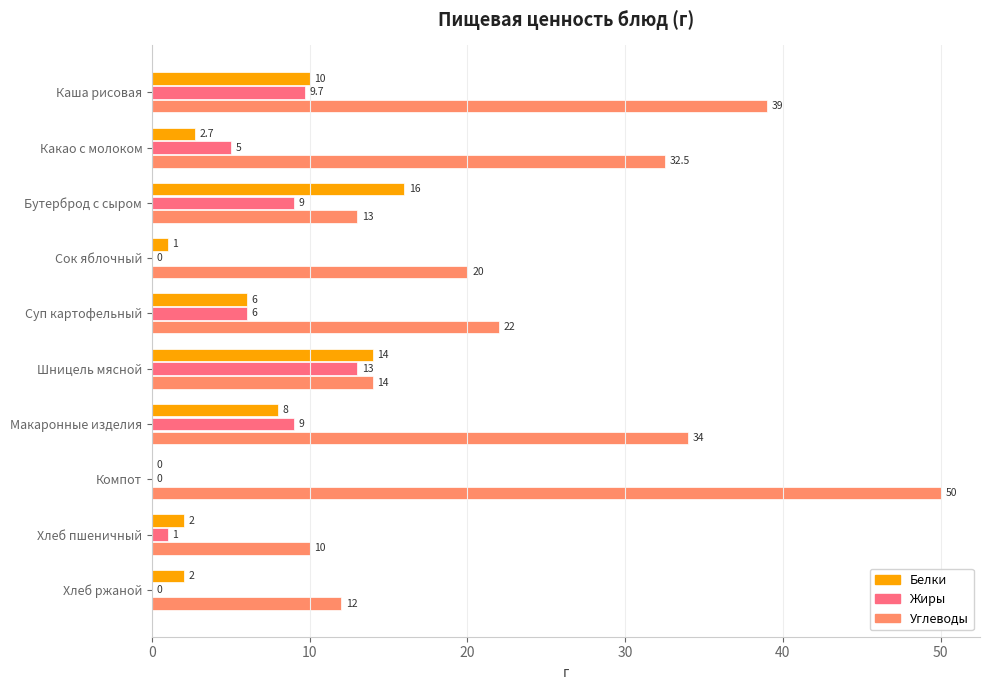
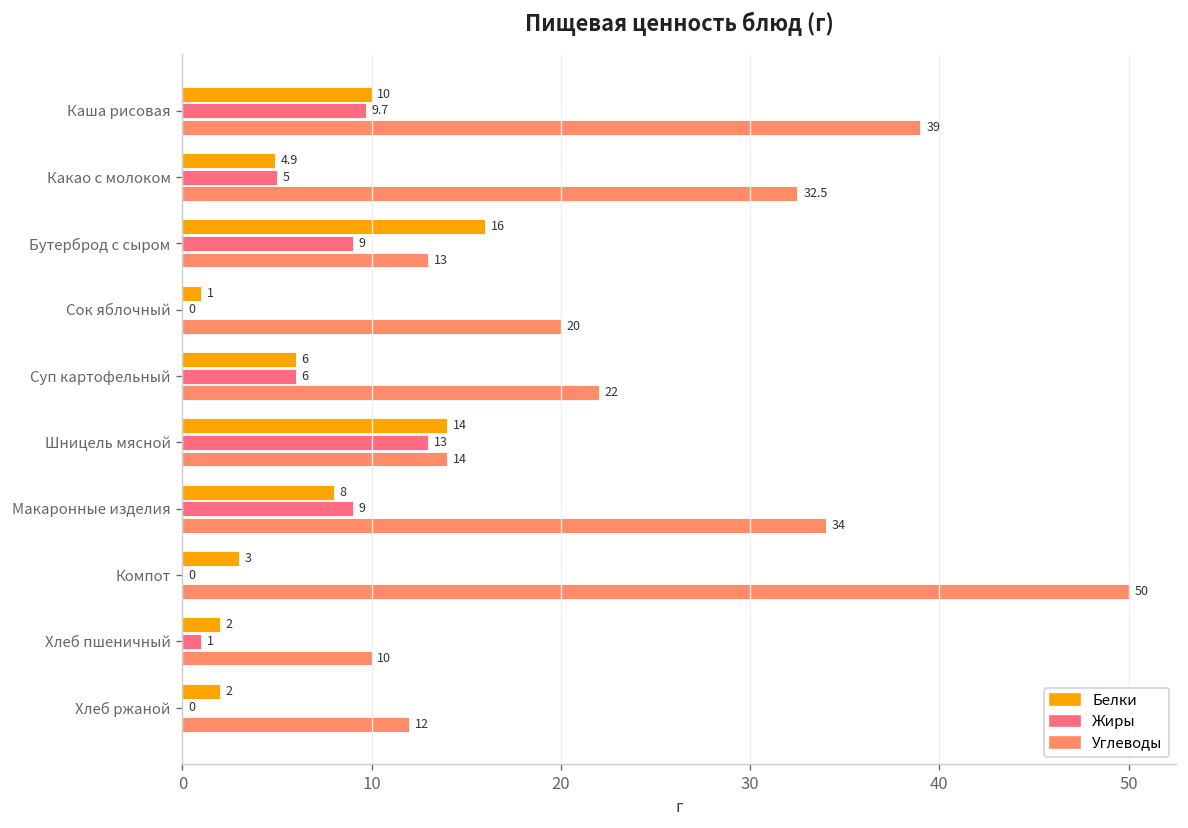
  {
    "Белки": {
      "Каша рисовая": 10,
-     "Какао с молоком": 2.7,
+     "Какао с молоком": 4.9,
      "Бутерброд с сыром": 16,
      "Сок яблочный": 1,
      "Суп картофельный": 6,
      "Шницель мясной": 14,
      "Макаронные изделия": 8,
-     "Компот": 0,
+     "Компот": 3,
      "Хлеб пшеничный": 2,
      "Хлеб ржаной": 2
    }
  }
